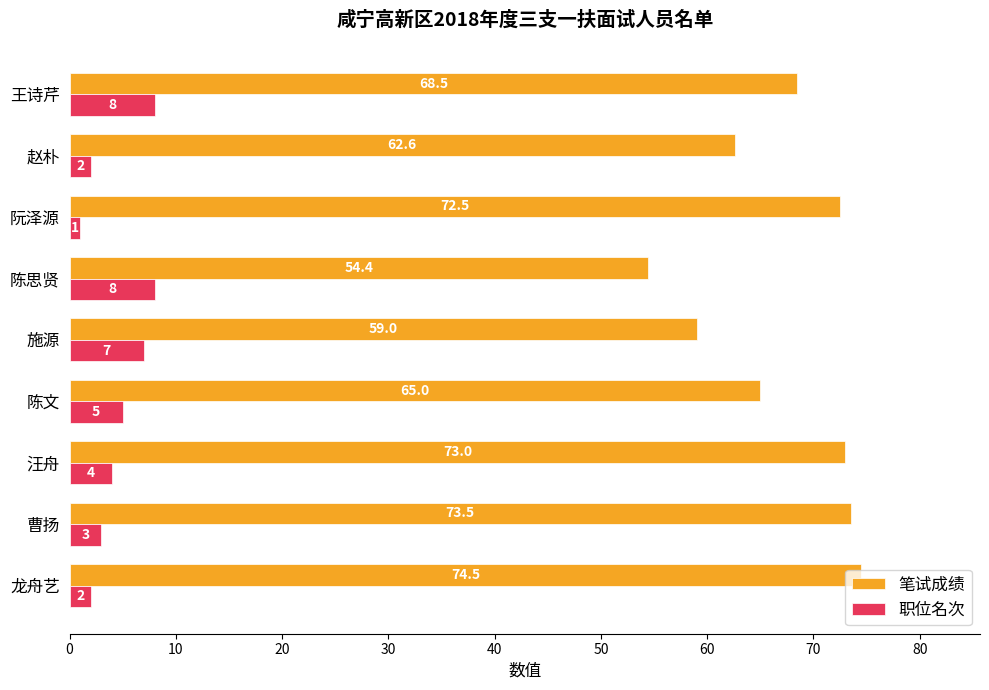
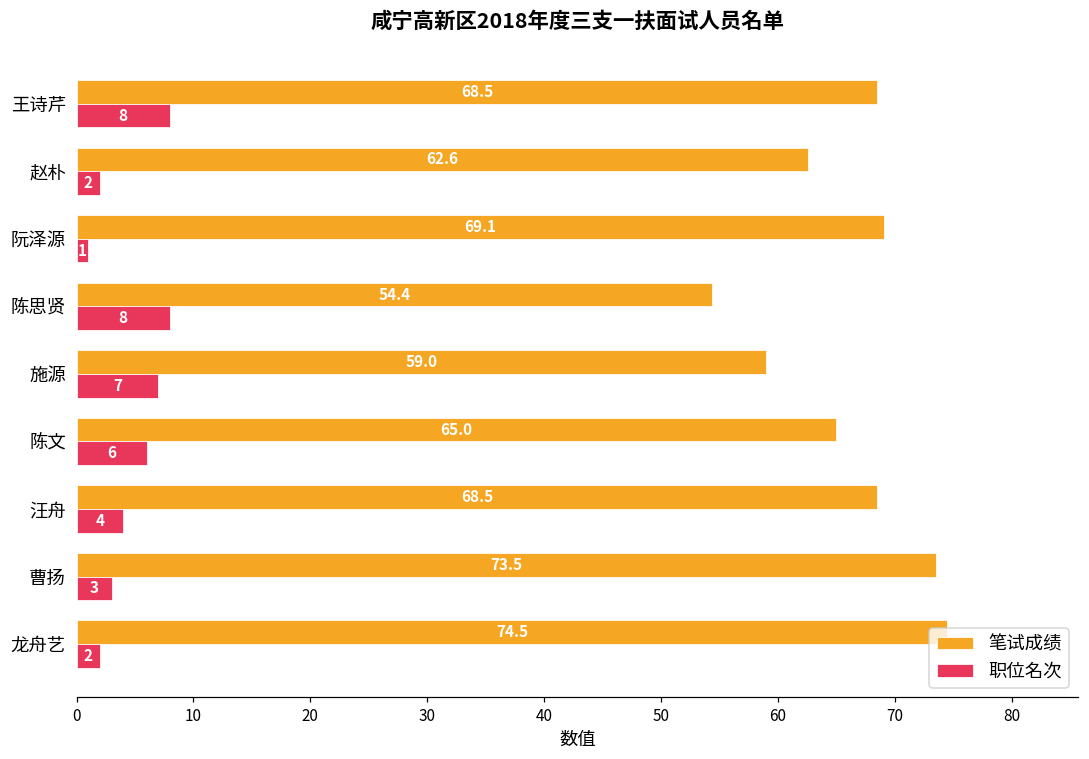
  {
    "笔试成绩": {
      "王诗芹": 68.5,
      "赵朴": 62.6,
-     "阮泽源": 72.5,
+     "阮泽源": 69.1,
      "陈思贤": 54.4,
      "施源": 59.0,
      "陈文": 65.0,
-     "汪舟": 73.0,
+     "汪舟": 68.5,
      "曹扬": 73.5
    },
    "职位名次": {
      "王诗芹": 8,
      "赵朴": 2,
      "阮泽源": 1,
      "陈思贤": 8,
      "施源": 7,
-     "陈文": 5,
+     "陈文": 6,
      "汪舟": 4,
      "曹扬": 3,
      "龙舟艺": 2
    }
  }
